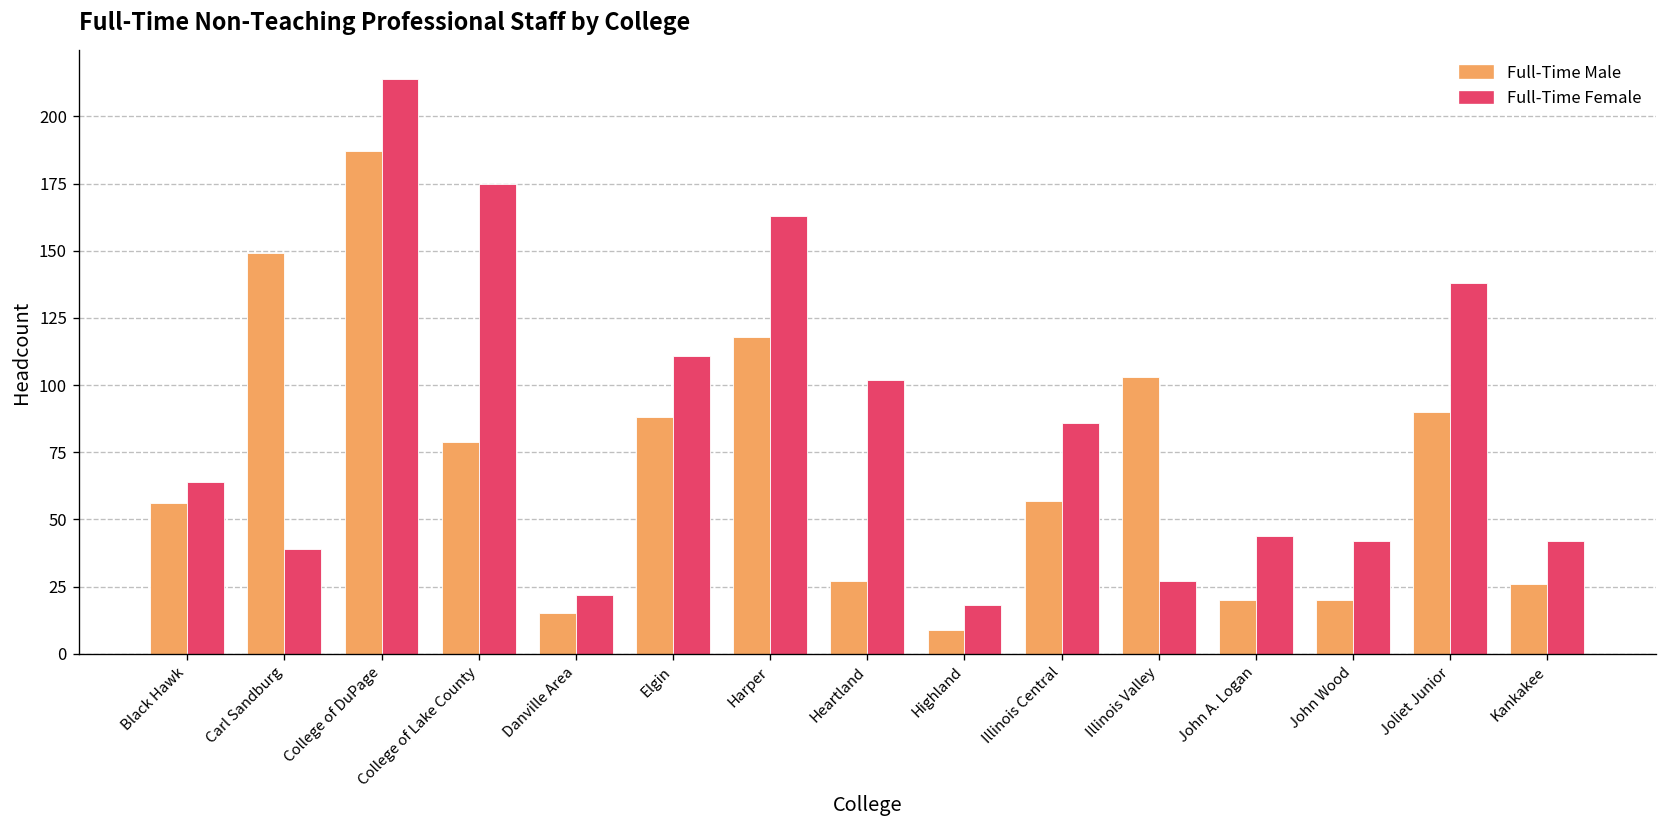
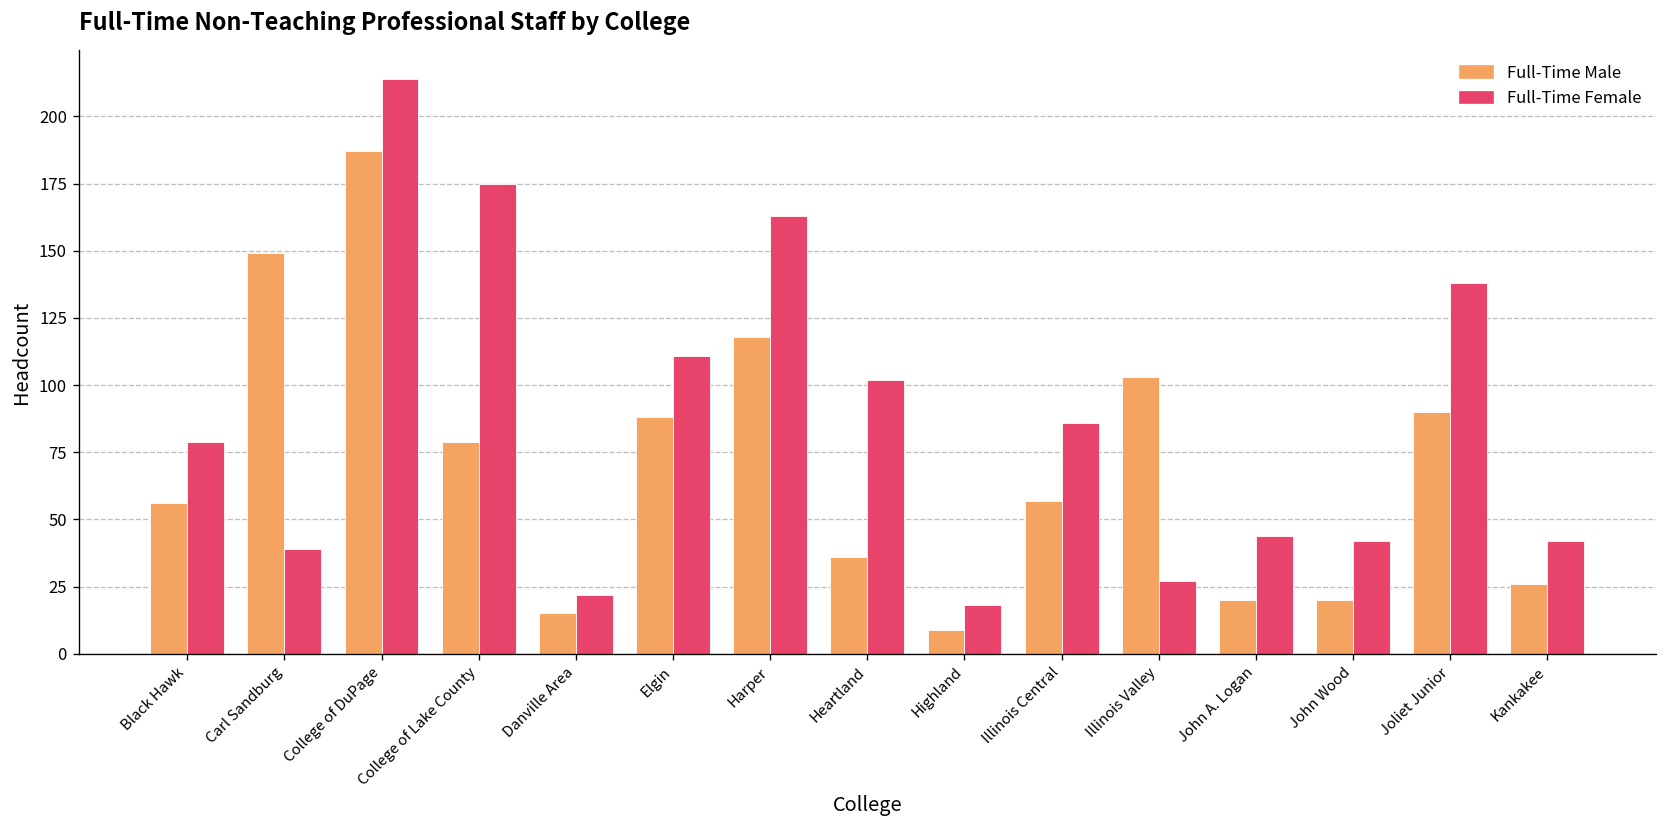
  {
    "Full-Time Male": {
      "Black Hawk": 56,
      "Carl Sandburg": 149,
      "College of DuPage": 187,
      "College of Lake County": 79,
      "Danville Area": 15,
      "Elgin": 88,
      "Harper": 118,
-     "Heartland": 27,
+     "Heartland": 36,
      "Highland": 9,
      "Illinois Central": 57,
      "Illinois Valley": 103,
      "John A. Logan": 20,
      "John Wood": 20,
      "Joliet Junior": 90,
      "Kankakee": 26
    },
    "Full-Time Female": {
-     "Black Hawk": 64,
+     "Black Hawk": 79,
      "Carl Sandburg": 39,
      "College of DuPage": 214,
      "College of Lake County": 175,
      "Danville Area": 22,
      "Elgin": 111,
      "Harper": 163,
      "Heartland": 102,
      "Highland": 18,
      "Illinois Central": 86,
      "Illinois Valley": 27,
      "John A. Logan": 44,
      "John Wood": 42,
      "Joliet Junior": 138,
      "Kankakee": 42
    }
  }
